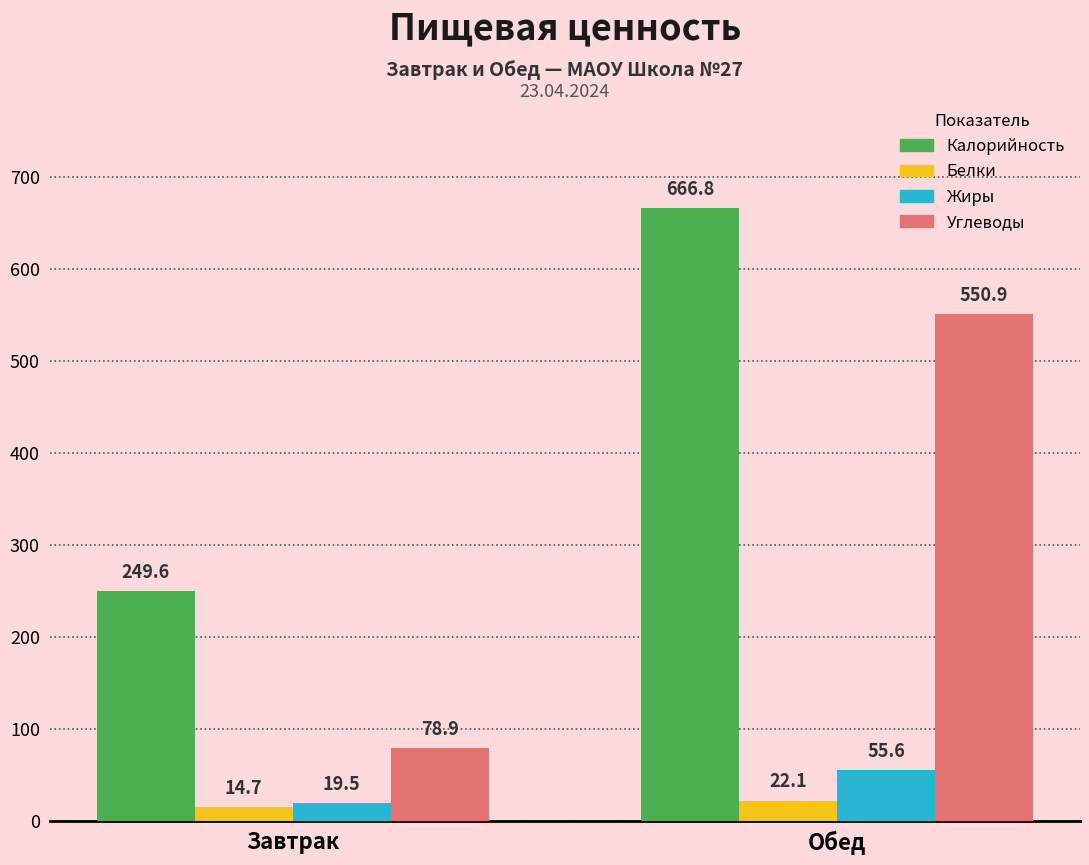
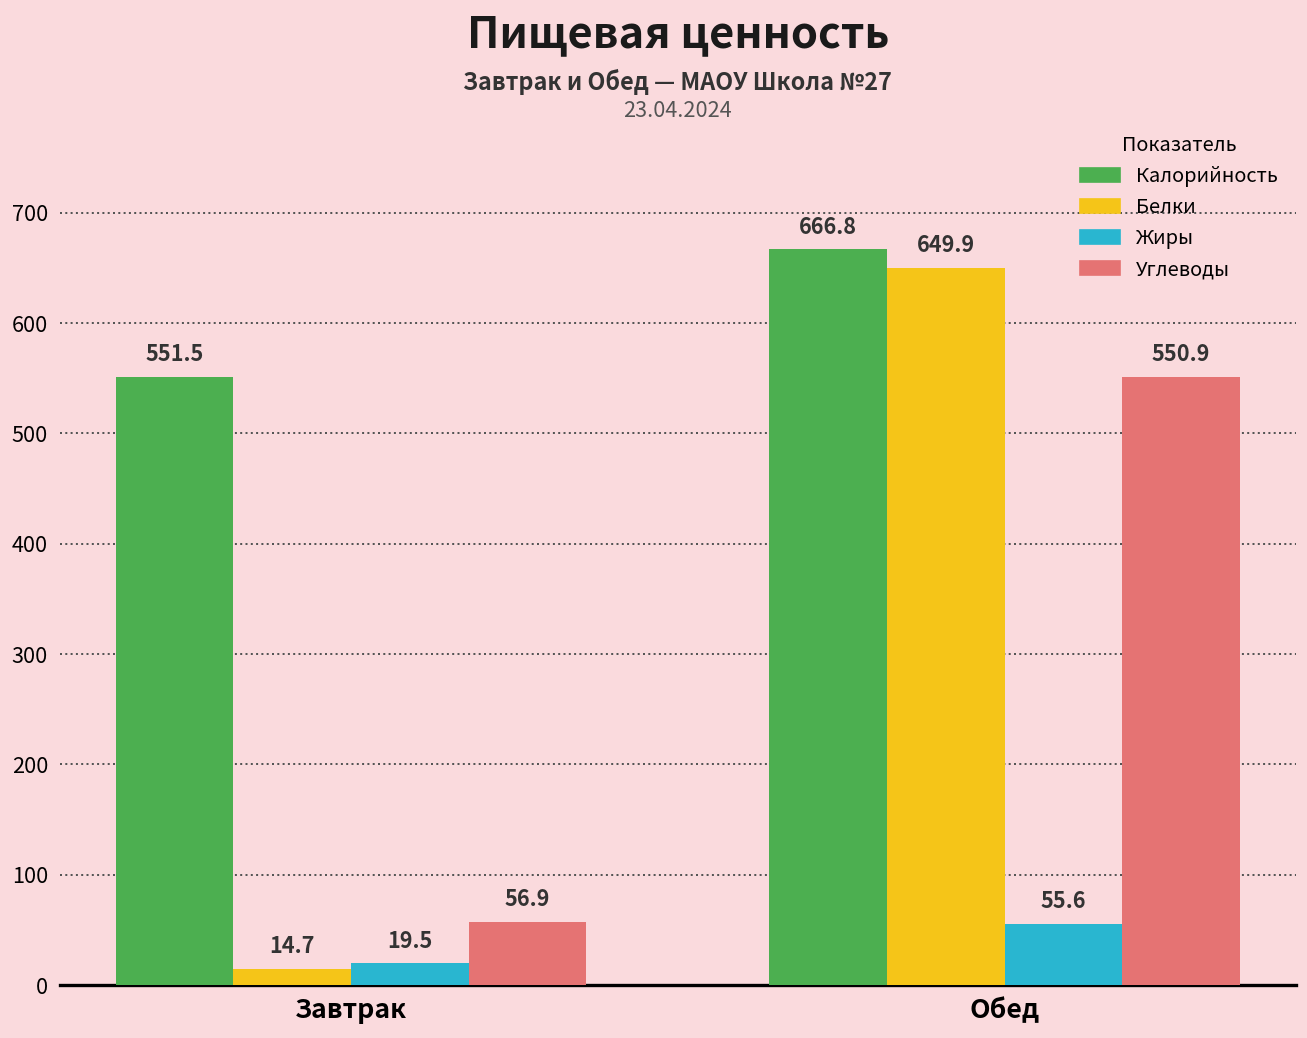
  {
    "Калорийность": {
-     "Завтрак": 249.6,
+     "Завтрак": 551.5,
      "Обед": 666.8
    },
    "Белки": {
      "Завтрак": 14.7,
-     "Обед": 22.1
+     "Обед": 649.9
    },
    "Жиры": {
      "Завтрак": 19.5,
      "Обед": 55.6
    },
    "Углеводы": {
-     "Завтрак": 78.9,
+     "Завтрак": 56.9,
      "Обед": 550.9
    }
  }
